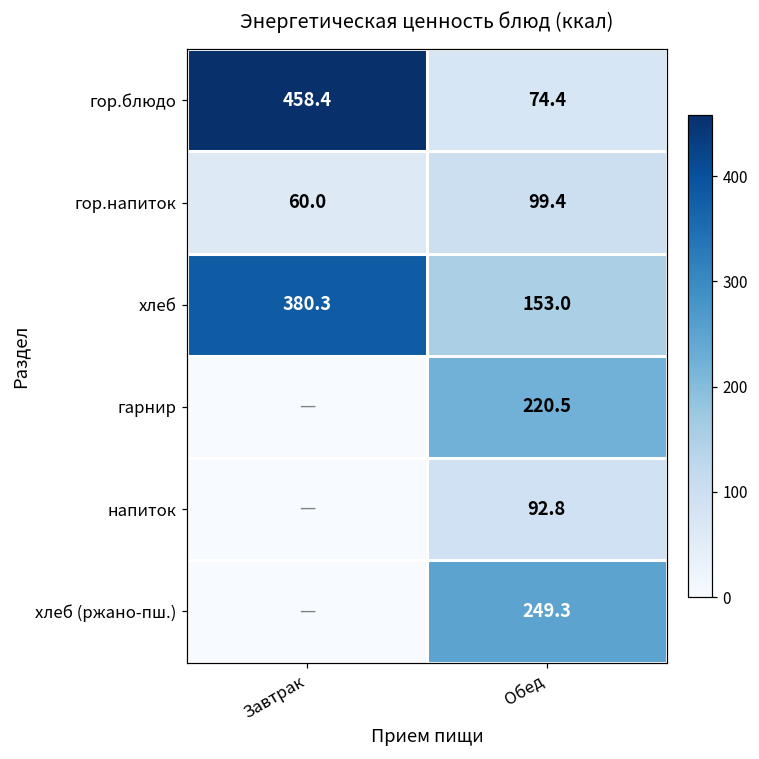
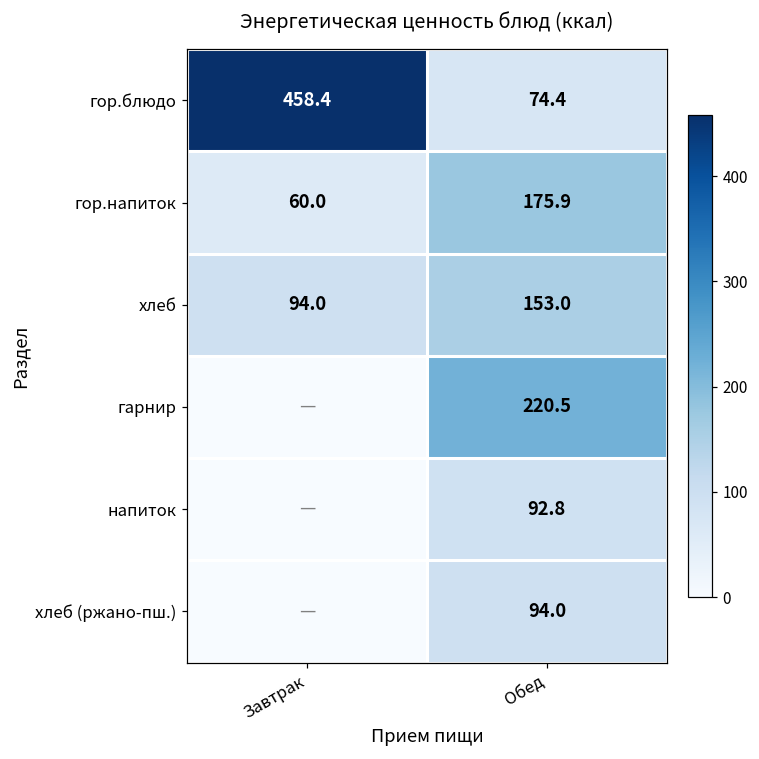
  {
    "гор.блюдо": {
      "Завтрак": 458.4,
      "Обед": 74.4
    },
    "гор.напиток": {
      "Завтрак": 60.0,
-     "Обед": 99.4
+     "Обед": 175.9
    },
    "хлеб": {
-     "Завтрак": 380.3,
+     "Завтрак": 94.0,
      "Обед": 153.0
    },
    "гарнир": {
      "Обед": 220.5
    },
    "напиток": {
      "Обед": 92.8
    },
    "хлеб (ржано-пш.)": {
-     "Обед": 249.3
+     "Обед": 94.0
    }
  }
